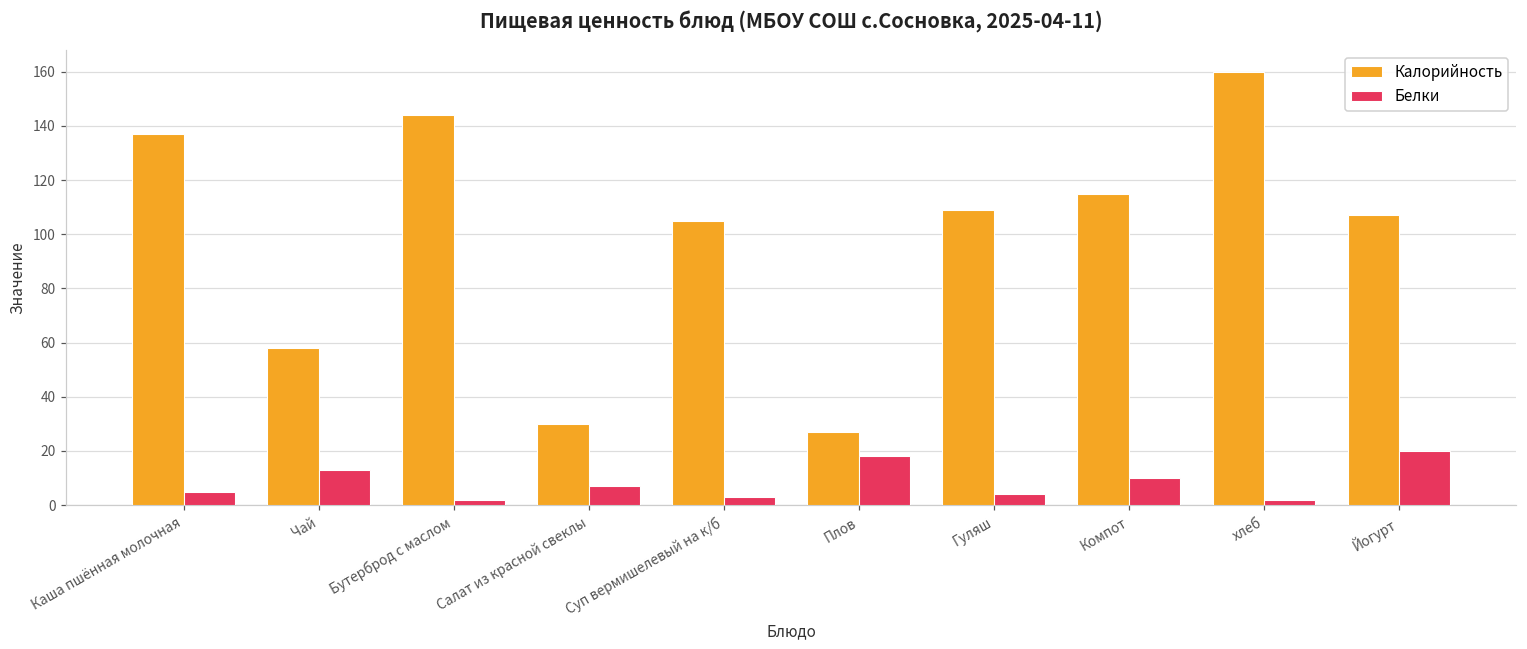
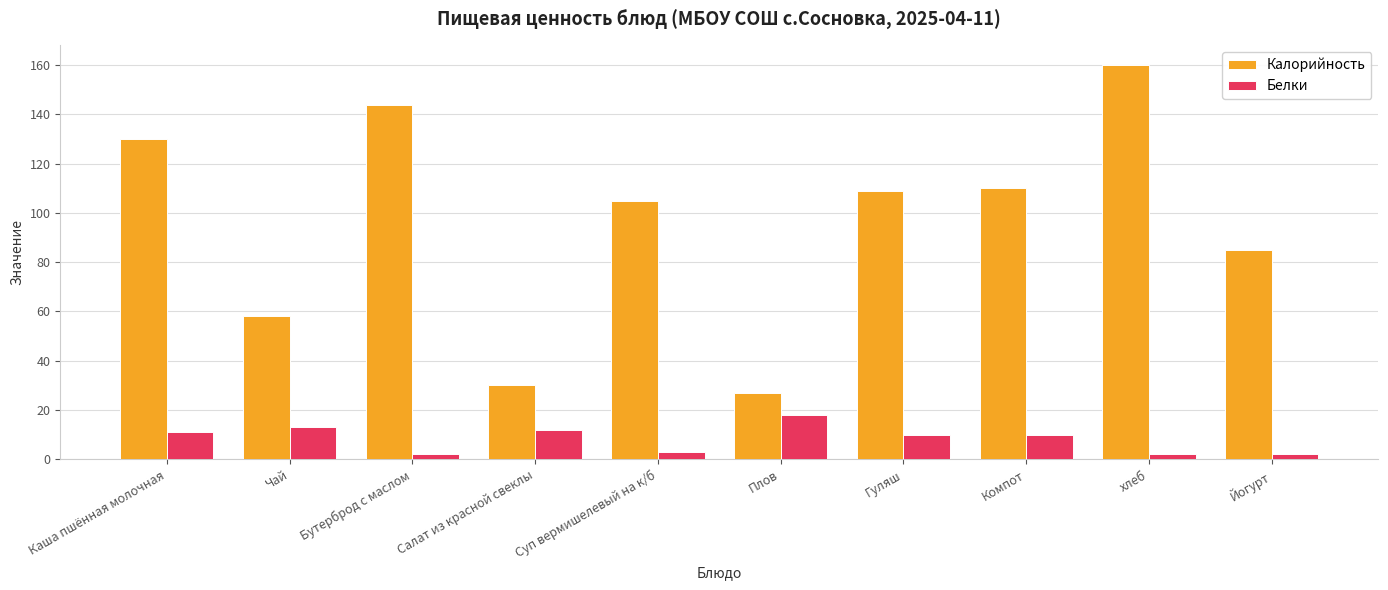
  {
    "Калорийность": {
-     "Каша пшённая молочная": 137,
+     "Каша пшённая молочная": 130,
      "Чай": 58,
      "Бутерброд с маслом": 144,
      "Салат из красной свеклы": 30,
      "Суп вермишелевый на к/б": 105,
      "Плов": 27,
      "Гуляш": 109,
-     "Компот": 115,
+     "Компот": 110,
      "хлеб": 160,
-     "Йогурт": 107
+     "Йогурт": 85
    },
    "Белки": {
-     "Каша пшённая молочная": 5,
+     "Каша пшённая молочная": 11,
      "Чай": 13,
      "Бутерброд с маслом": 2,
-     "Салат из красной свеклы": 7,
+     "Салат из красной свеклы": 12,
      "Суп вермишелевый на к/б": 3,
      "Плов": 18,
-     "Гуляш": 4,
+     "Гуляш": 10,
      "Компот": 10,
      "хлеб": 2,
-     "Йогурт": 20
+     "Йогурт": 2
    }
  }
